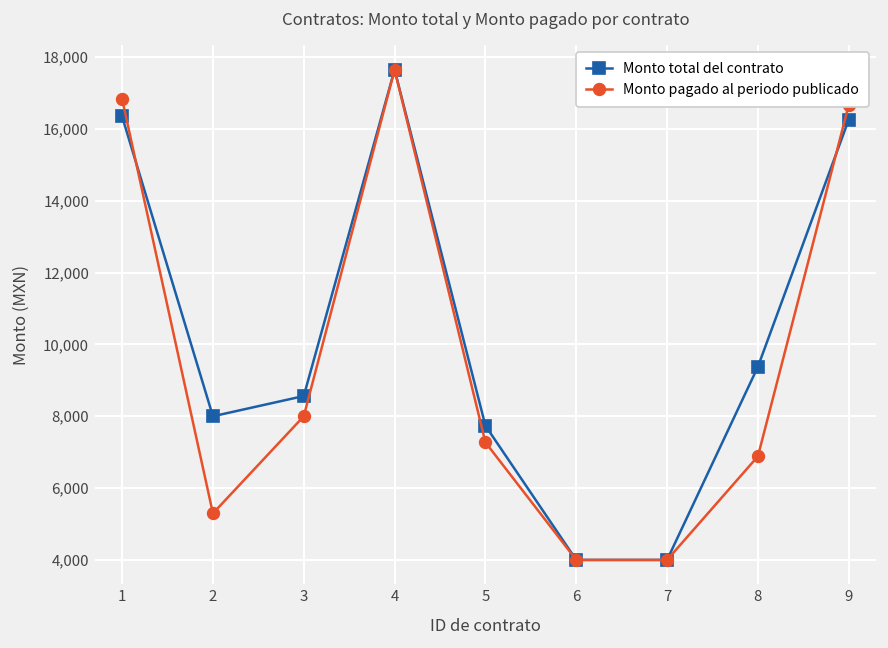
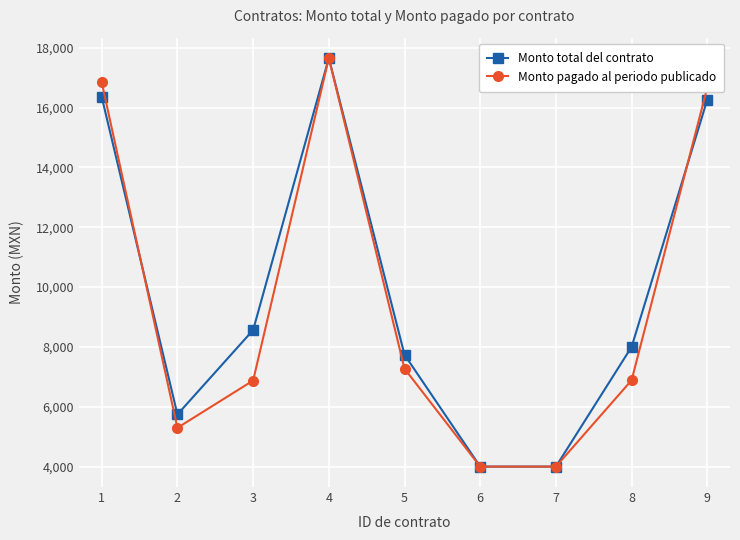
  {
    "Monto total del contrato": {
      "1": "16,300",
-     "2": "8,000",
+     "2": "5,700",
      "3": "8,600",
      "5": "7,700",
-     "8": "9,400",
+     "8": "8,000",
      "9": "16,300"
    },
    "Monto pagado al periodo publicado": {
      "1": "16,800",
      "2": "5,300",
-     "3": "8,000",
+     "3": "6,900",
      "5": "7,300",
      "8": "6,900"
    }
  }
